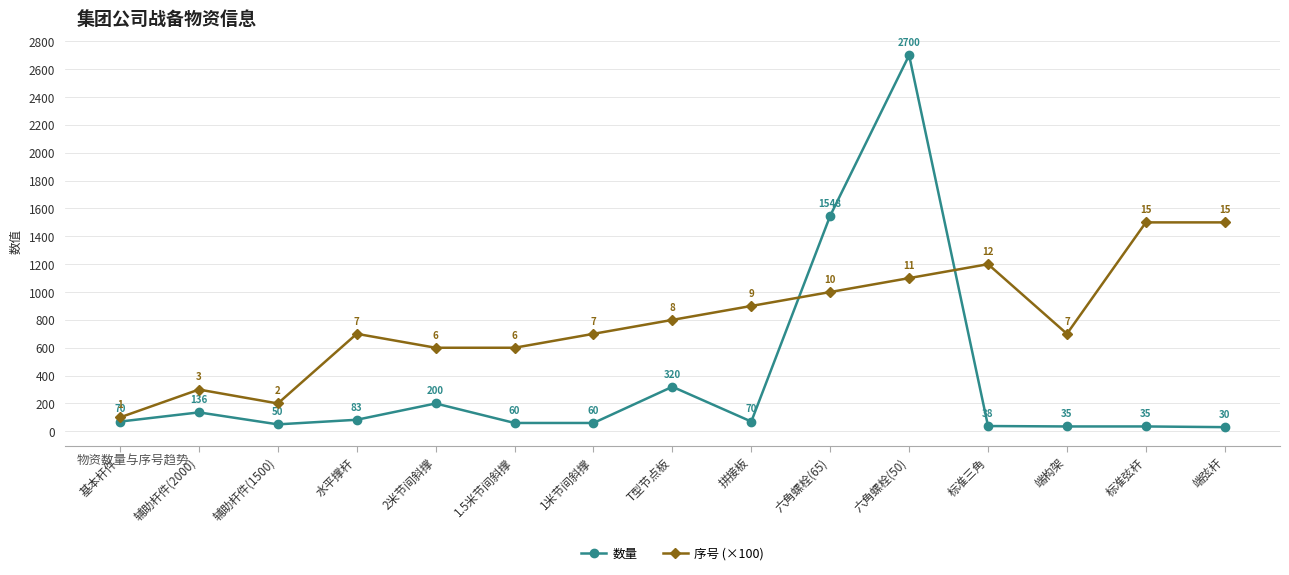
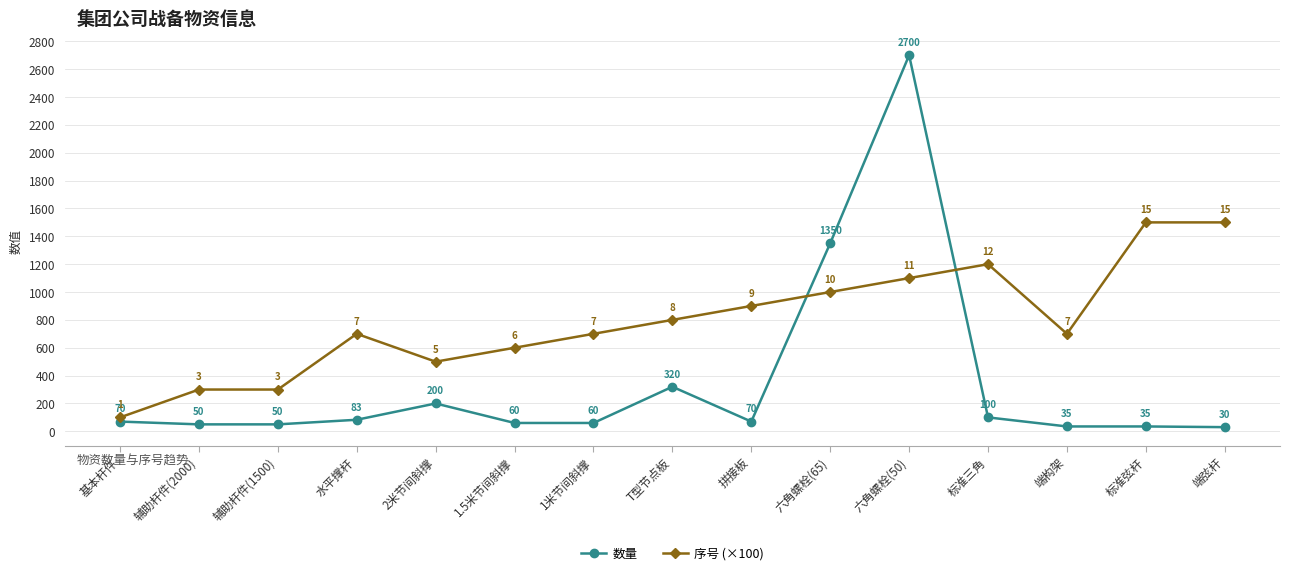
  {
    "数量": {
-     "辅助杆件(2000)": 136,
+     "辅助杆件(2000)": 50,
      "辅助杆件(1500)": 50,
      "水平撑杆": 83,
      "2米节间斜撑": 200,
      "1.5米节间斜撑": 60,
      "1米节间斜撑": 60,
      "T型节点板": 320,
      "拼接板": 70,
-     "六角螺栓(65)": 1548,
+     "六角螺栓(65)": 1350,
      "六角螺栓(50)": 2700,
-     "标准三角": 38,
+     "标准三角": 100,
      "端构架": 35,
      "标准弦杆": 35,
      "端弦杆": 30
    },
    "序号 (×100)": {
-     "辅助杆件(1500)": 2,
-     "2米节间斜撑": 6
+     "辅助杆件(1500)": 3,
+     "2米节间斜撑": 5
    }
  }
